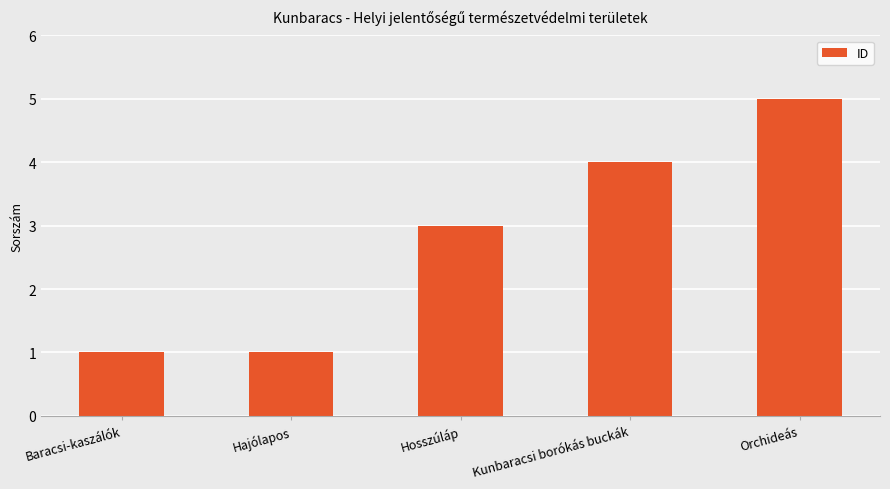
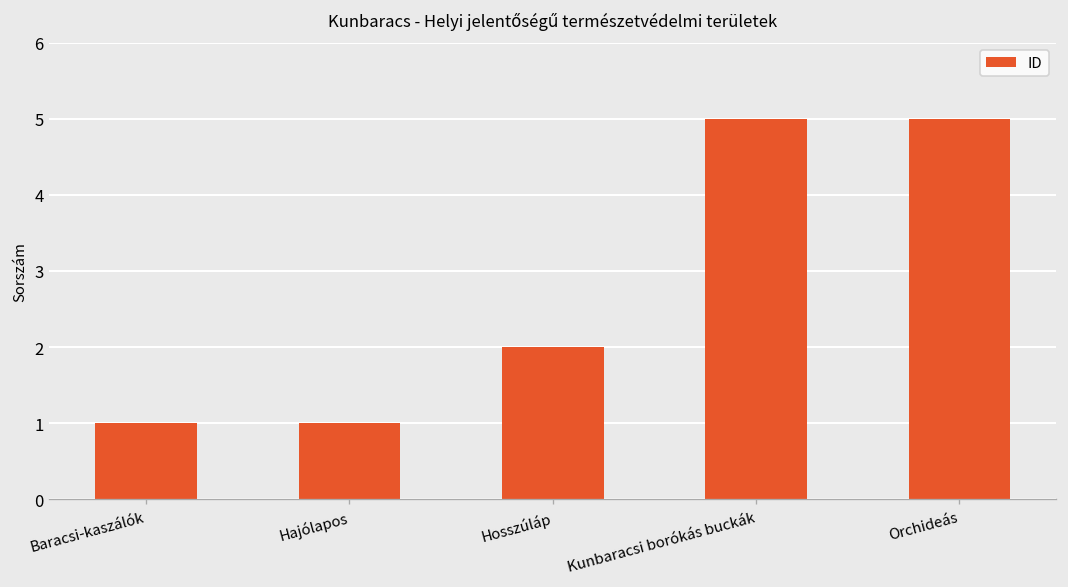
  {
    "Baracsi-kaszálók": 1,
    "Hajólapos": 1,
-   "Hosszúláp": 3,
-   "Kunbaracsi borókás buckák": 4,
+   "Hosszúláp": 2,
+   "Kunbaracsi borókás buckák": 5,
    "Orchideás": 5
  }
